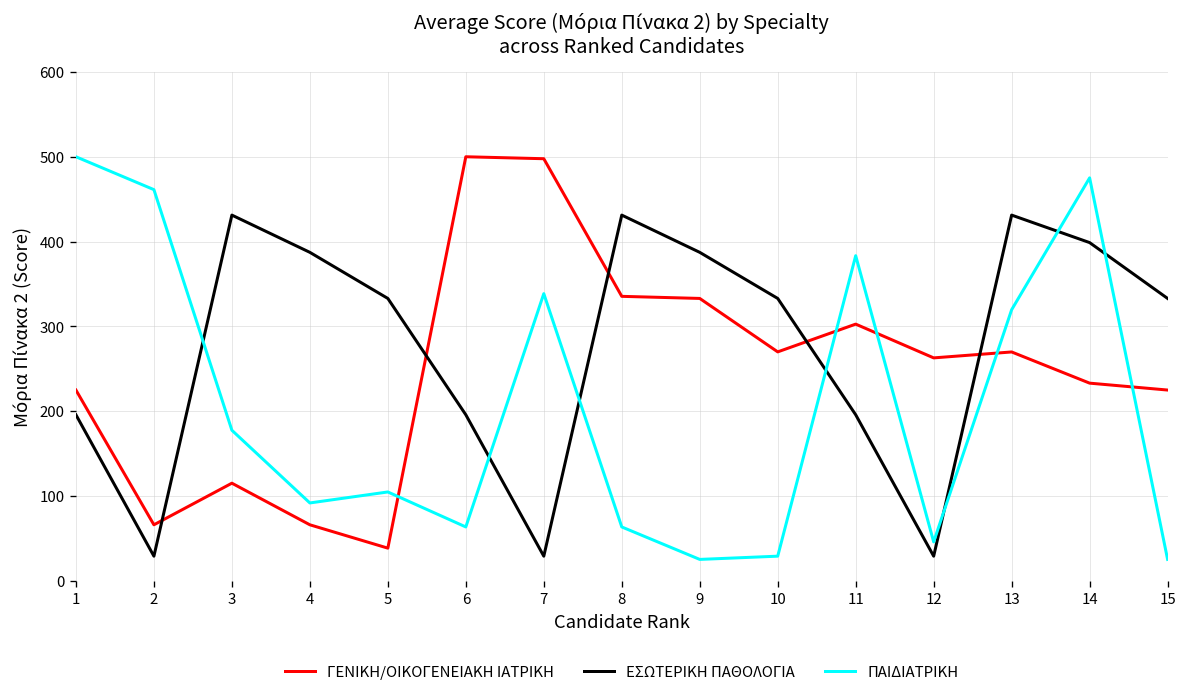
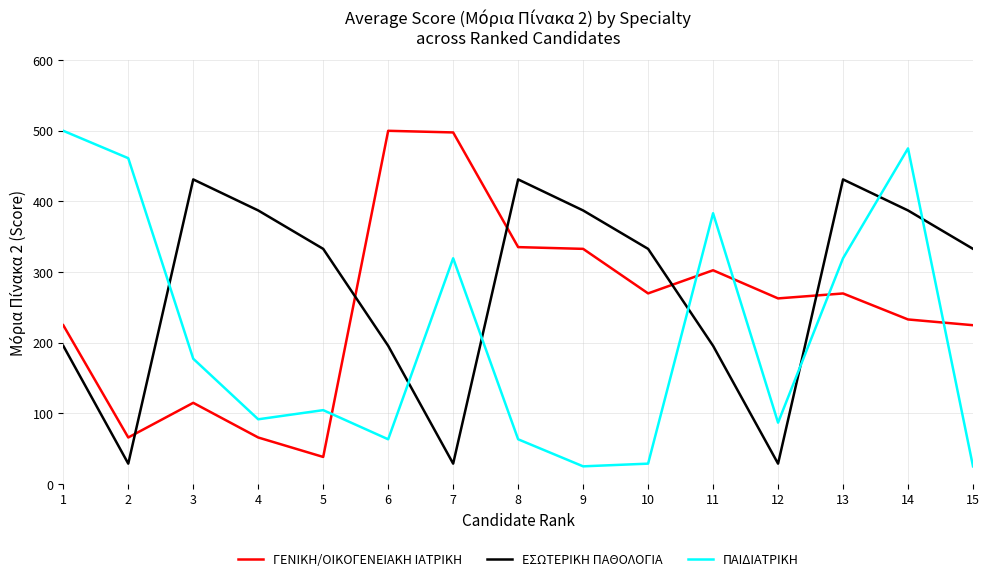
  {
    "ΓΕΝΙΚΗ/ΟΙΚΟΓΕΝΕΙΑΚΗ ΙΑΤΡΙΚΗ": {
      "1": 220,
      "2": 70,
      "3": 110,
      "4": 70,
      "5": 40,
      "6": 500,
      "7": 500,
      "8": 340,
      "9": 330,
      "10": 270,
      "11": 300,
      "12": 260,
      "13": 270,
      "14": 230,
      "15": 220
    },
    "ΕΣΩΤΕΡΙΚΗ ΠΑΘΟΛΟΓΙΑ": {
      "1": 200,
      "2": 30,
      "3": 430,
      "4": 390,
      "5": 330,
      "6": 200,
      "7": 30,
      "8": 430,
      "9": 390,
      "10": 330,
      "11": 200,
      "12": 30,
      "13": 430,
-     "14": 400,
+     "14": 390,
      "15": 330
    },
    "ΠΑΙΔΙΑΤΡΙΚΗ": {
      "1": 500,
      "2": 460,
      "3": 180,
      "4": 90,
      "5": 100,
      "6": 60,
-     "7": 340,
+     "7": 320,
      "8": 60,
      "9": 30,
      "10": 30,
      "11": 380,
-     "12": 50,
+     "12": 90,
      "13": 320,
      "14": 480,
      "15": 30
    }
  }
